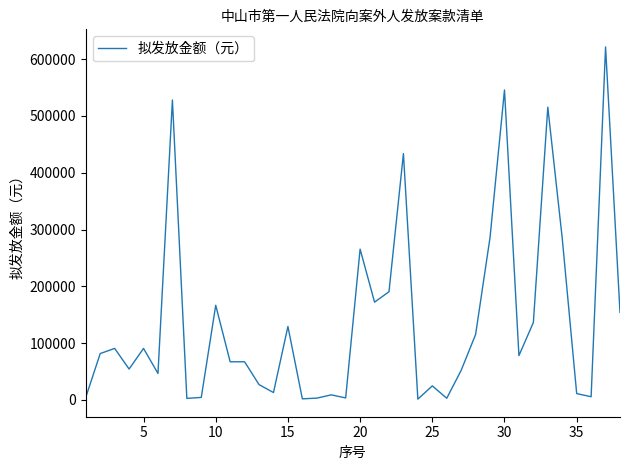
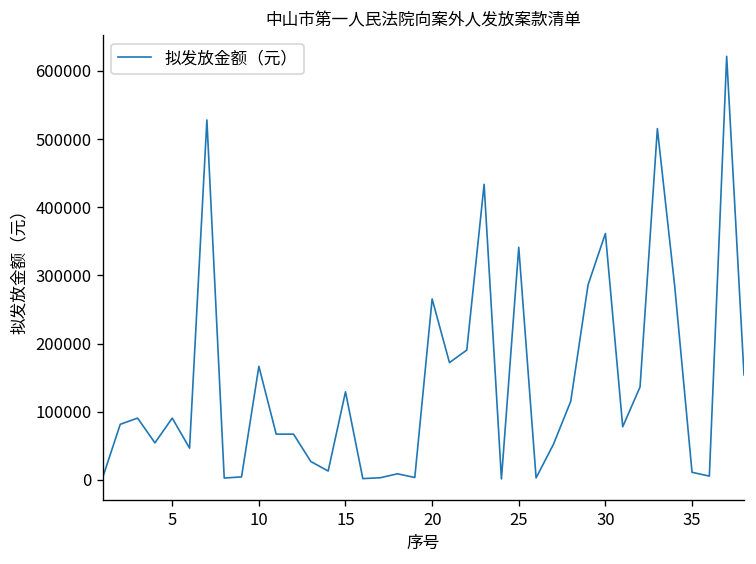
  {
    "5": 90000,
    "10": 170000,
    "15": 130000,
    "20": 270000,
-   "25": 20000,
-   "30": 550000,
+   "25": 340000,
+   "30": 360000,
    "35": 10000
  }
